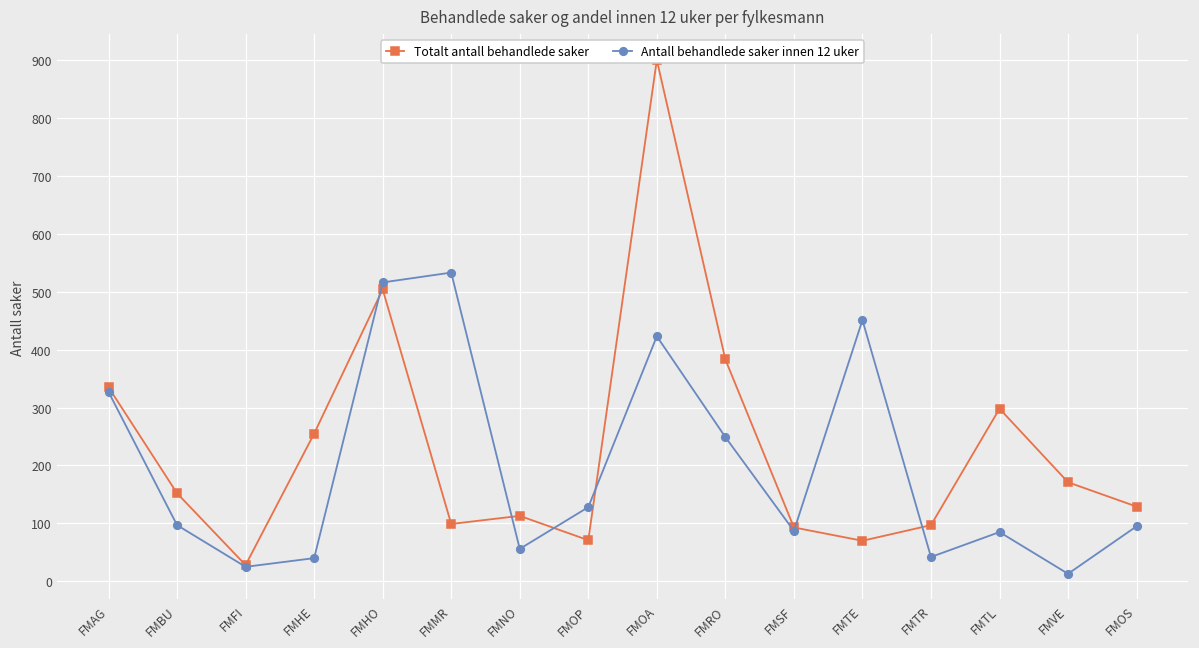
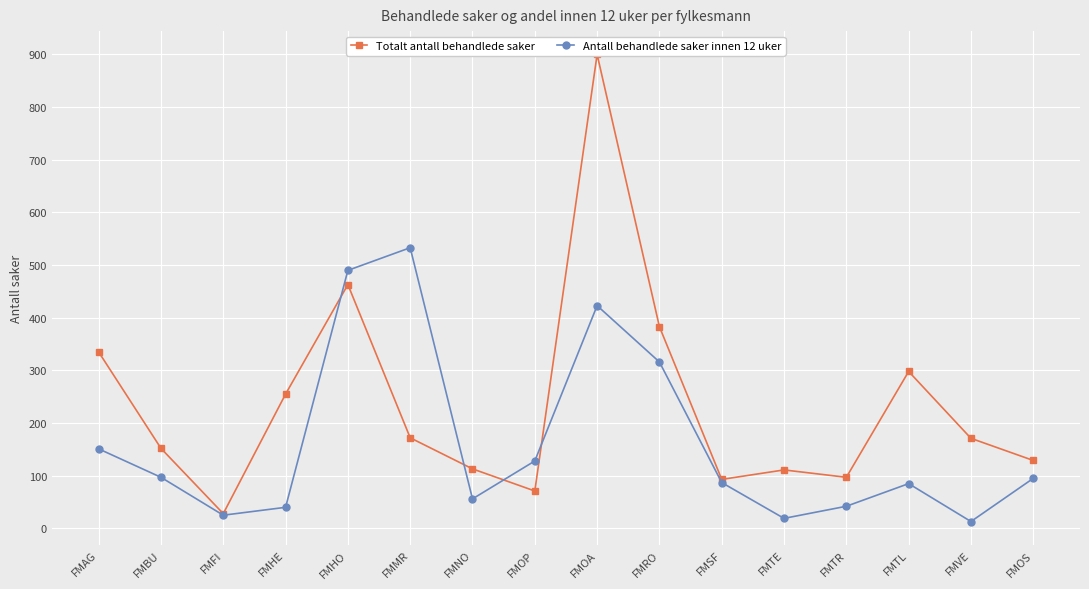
  {
    "Totalt antall behandlede saker": {
      "FMAG": 340,
      "FMBU": 150,
      "FMHE": 260,
-     "FMHO": 500,
-     "FMMR": 100,
+     "FMHO": 460,
+     "FMMR": 170,
      "FMNO": 110,
      "FMOP": 70,
      "FMRO": 380,
      "FMSF": 90,
-     "FMTE": 70,
+     "FMTE": 110,
      "FMTR": 100,
      "FMTL": 300,
      "FMVE": 170,
      "FMOS": 130
    },
    "Antall behandlede saker innen 12 uker": {
-     "FMAG": 330,
+     "FMAG": 150,
      "FMBU": 100,
      "FMHE": 40,
-     "FMHO": 520,
+     "FMHO": 490,
      "FMMR": 530,
      "FMNO": 60,
      "FMOP": 130,
      "FMOA": 420,
-     "FMRO": 250,
+     "FMRO": 320,
      "FMSF": 90,
-     "FMTE": 450,
+     "FMTE": 20,
      "FMTR": 40,
      "FMTL": 90,
      "FMVE": 10,
      "FMOS": 100
    }
  }
